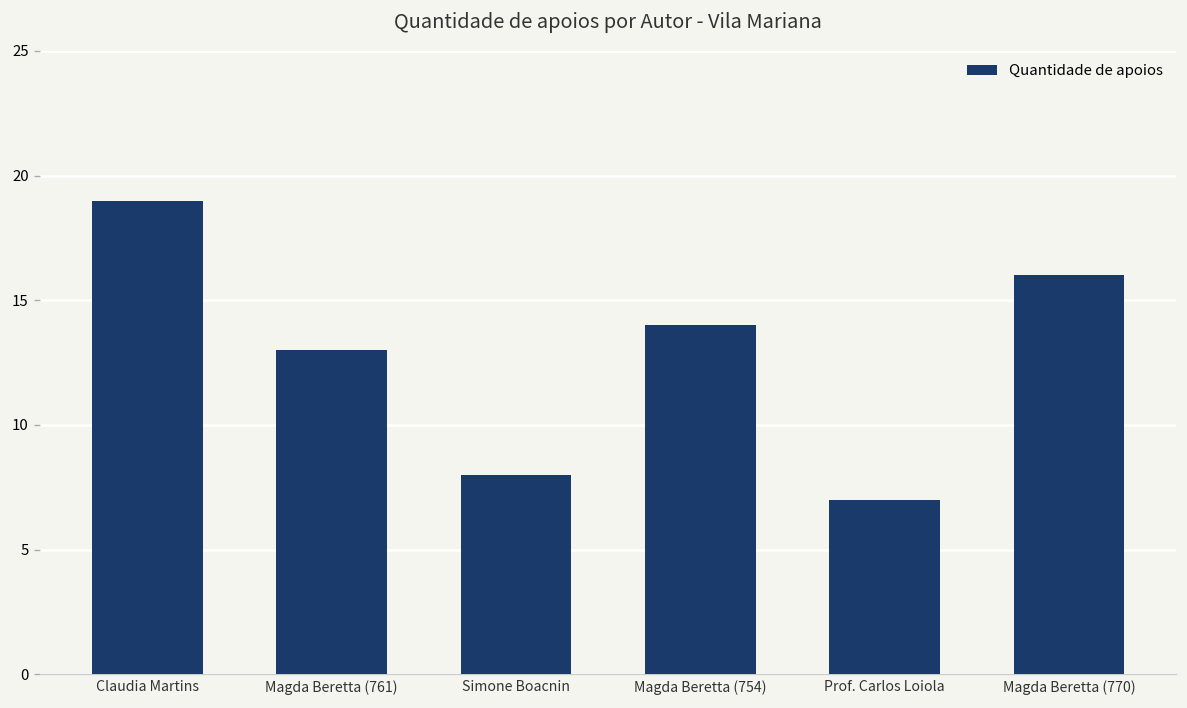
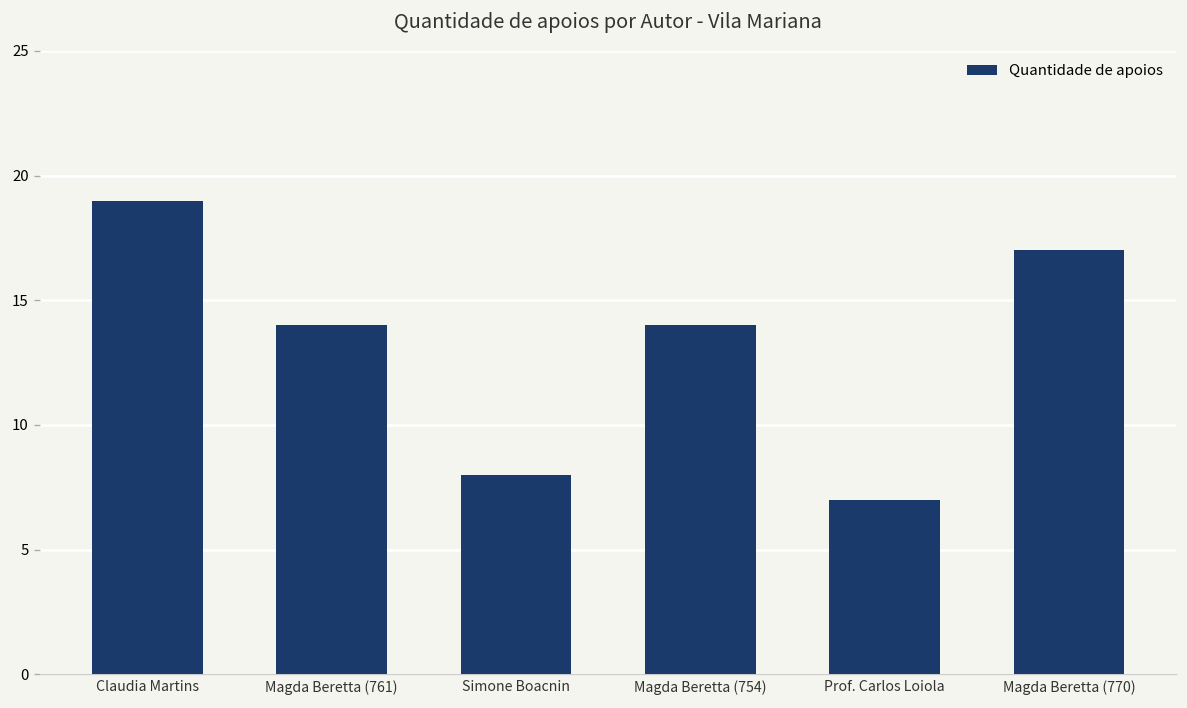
  {
    "Claudia Martins": 19,
-   "Magda Beretta (761)": 13,
+   "Magda Beretta (761)": 14,
    "Simone Boacnin": 8,
    "Magda Beretta (754)": 14,
    "Prof. Carlos Loiola": 7,
-   "Magda Beretta (770)": 16
+   "Magda Beretta (770)": 17
  }
